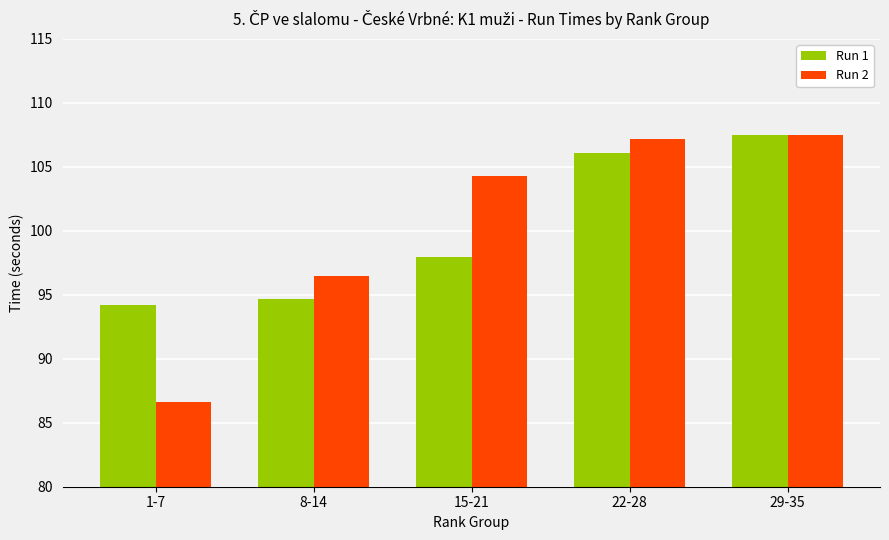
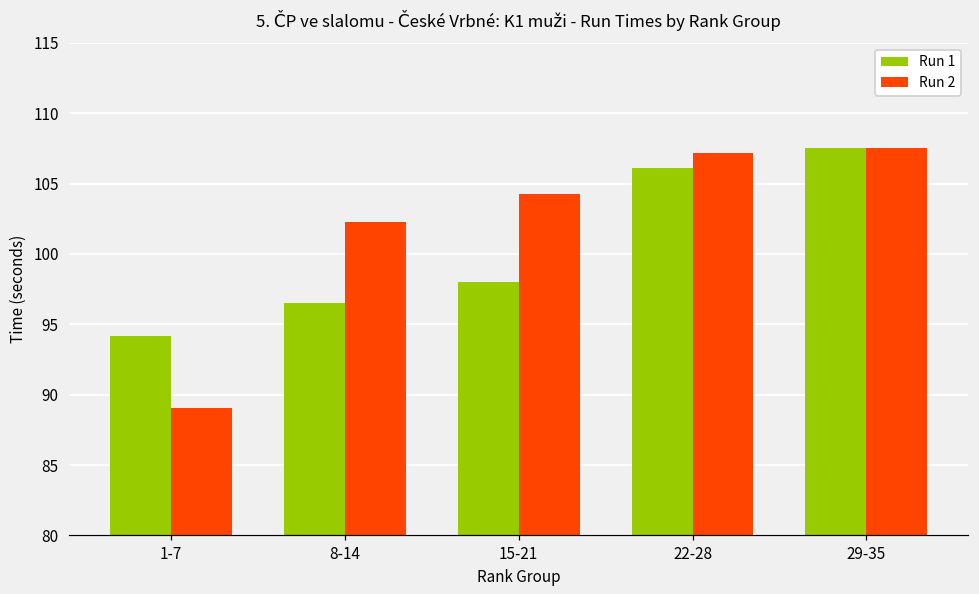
  {
    "Run 1": {
      "1-7": 94.2,
-     "8-14": 94.7,
+     "8-14": 96.5,
      "15-21": 98.0,
      "22-28": 106.1,
      "29-35": 107.5
    },
    "Run 2": {
-     "1-7": 86.6,
-     "8-14": 96.5,
+     "1-7": 89.1,
+     "8-14": 102.3,
      "15-21": 104.3,
      "22-28": 107.1,
      "29-35": 107.5
    }
  }
